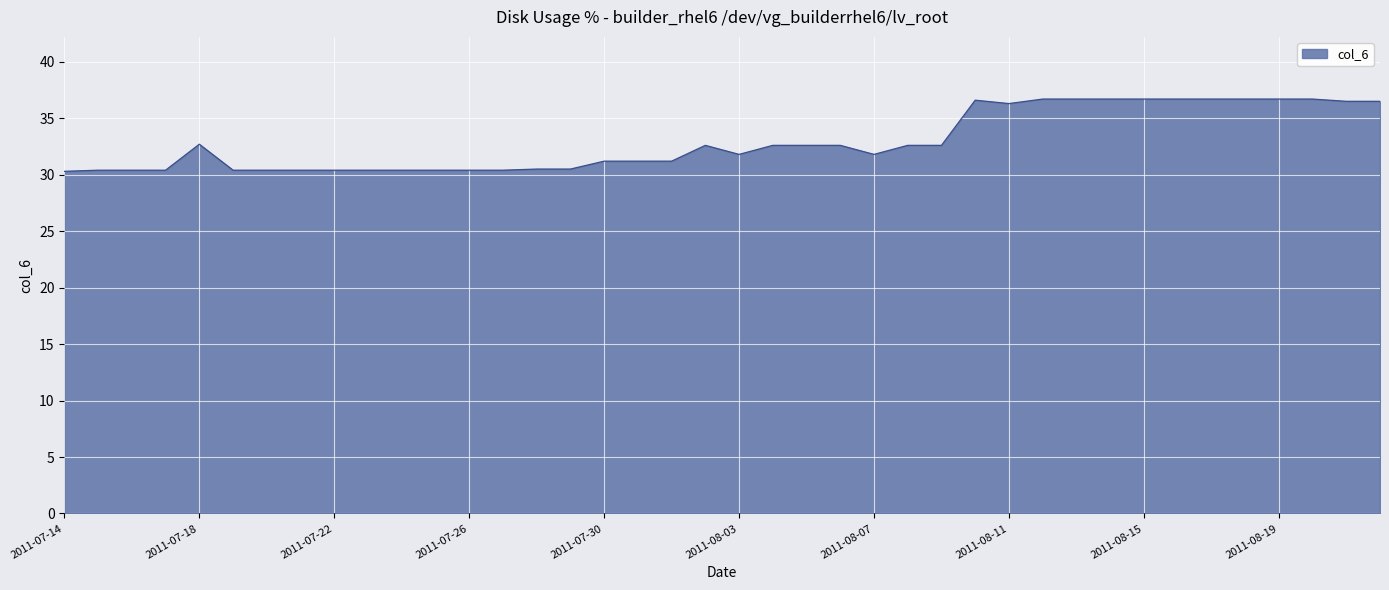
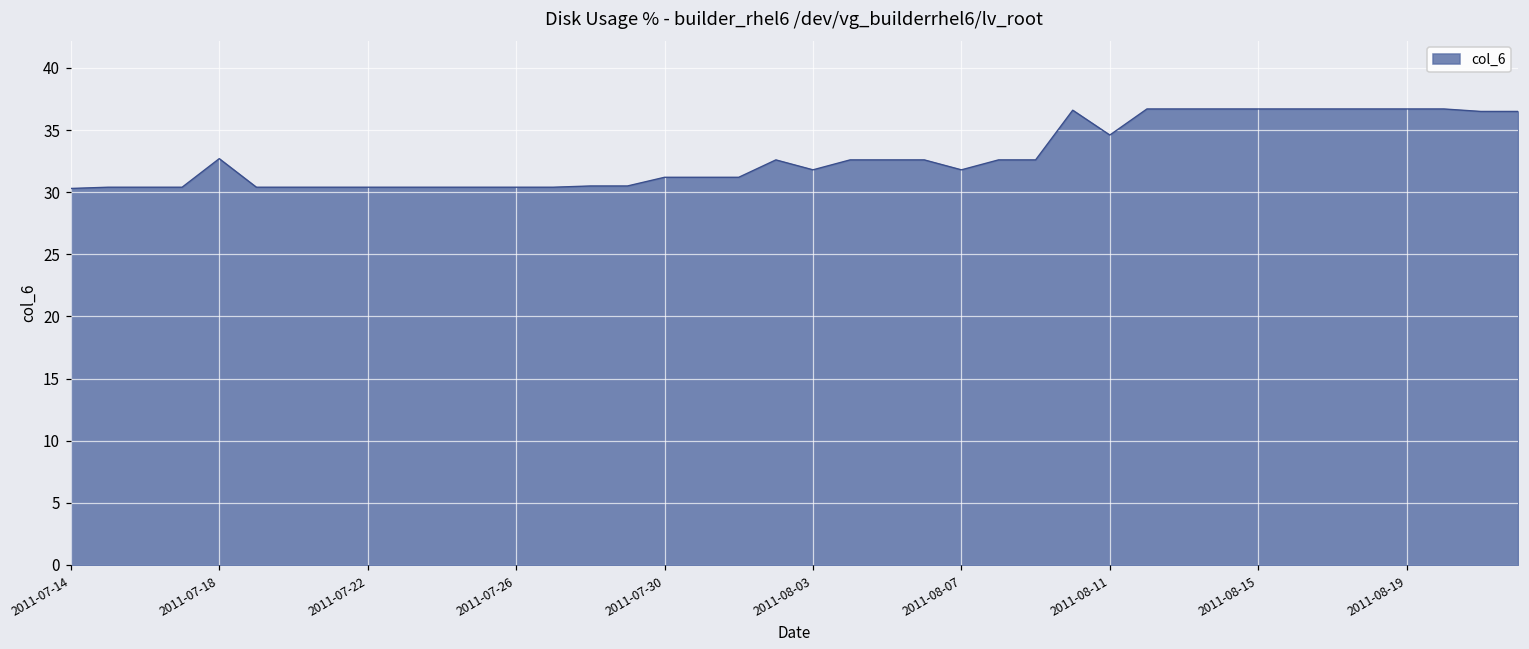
  {
    "2011-07-14": 30.3,
    "2011-07-18": 32.7,
    "2011-07-22": 30.4,
    "2011-07-26": 30.4,
    "2011-07-30": 31.2,
    "2011-08-03": 31.8,
    "2011-08-07": 31.8,
-   "2011-08-11": 36.3,
+   "2011-08-11": 34.6,
    "2011-08-15": 36.7,
    "2011-08-19": 36.7
  }
